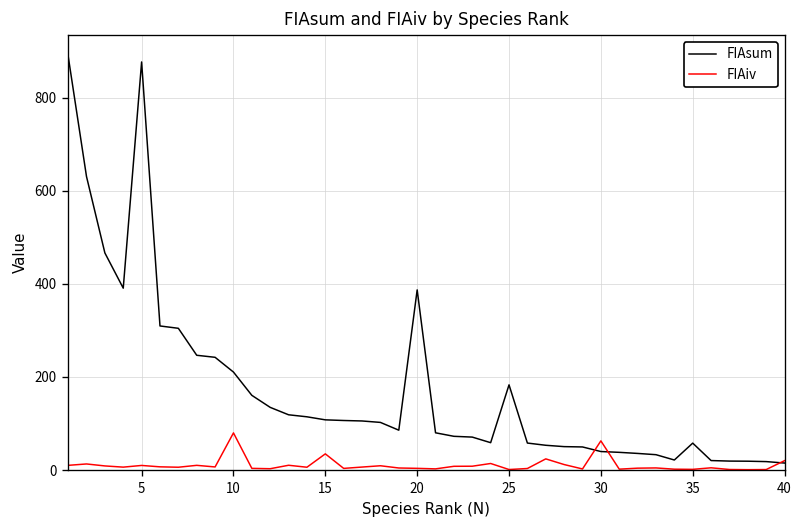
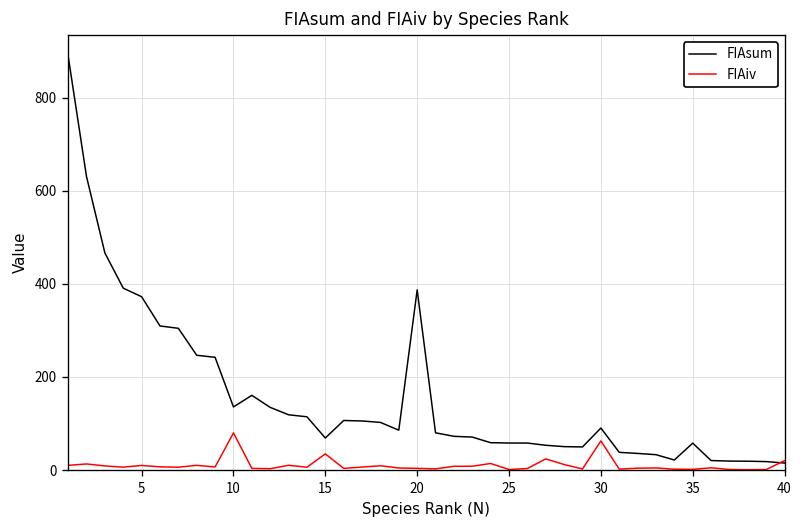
  {
    "FIAsum": {
-     "5": 880,
-     "10": 210,
-     "15": 110,
+     "5": 370,
+     "10": 140,
+     "15": 70,
      "20": 390,
-     "25": 180,
-     "30": 40,
+     "25": 60,
+     "30": 90,
      "35": 60
    },
    "FIAiv": {
      "5": 10,
      "10": 80,
      "15": 30,
      "20": 0,
      "25": 0,
      "30": 60,
      "35": 0
    }
  }
